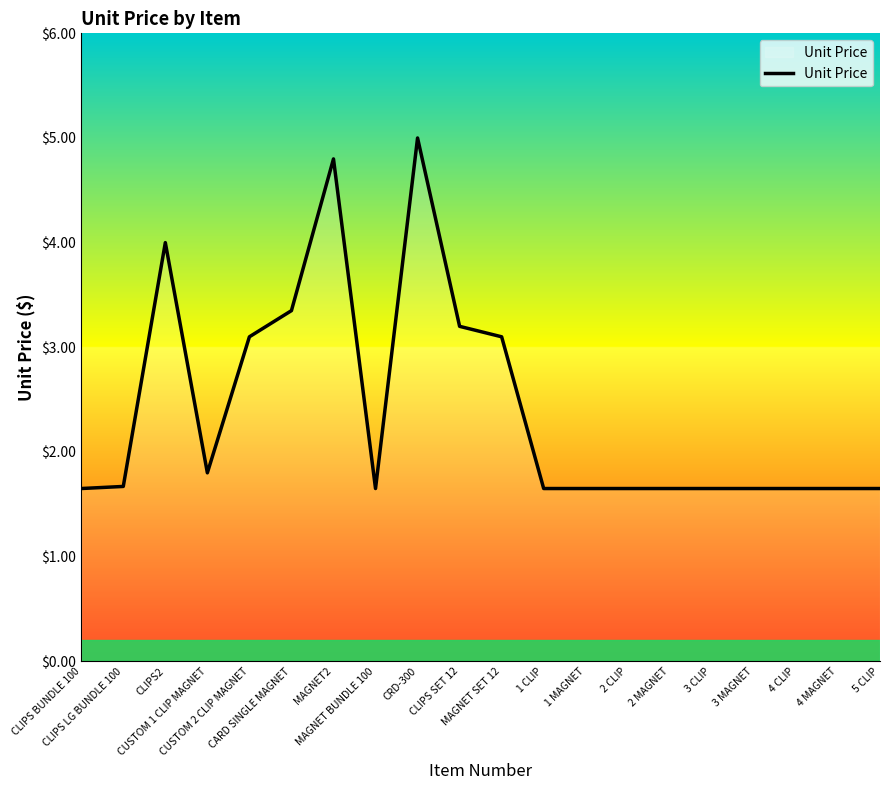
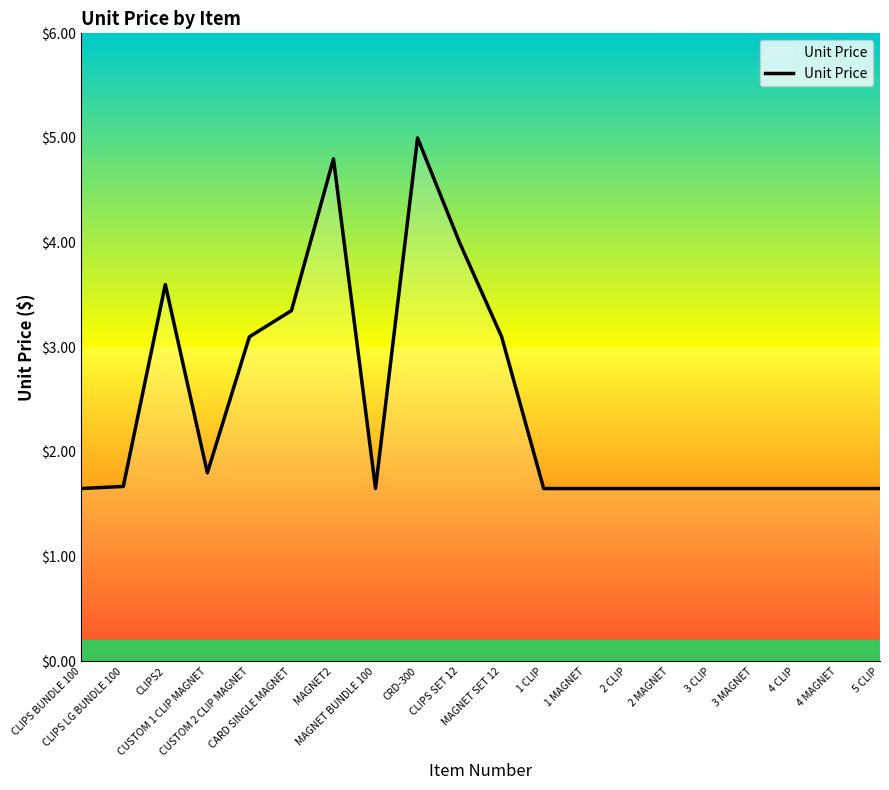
  {
    "CLIPS BUNDLE 100": "$1.65",
    "CLIPS LG BUNDLE 100": "$1.67",
-   "CLIPS2": "$4.0",
+   "CLIPS2": "$3.6",
    "CUSTOM 1 CLIP MAGNET": "$1.8",
    "CUSTOM 2 CLIP MAGNET": "$3.1",
    "CARD SINGLE MAGNET": "$3.35",
    "MAGNET2": "$4.8",
    "MAGNET BUNDLE 100": "$1.65",
    "CRD-300": "$5.0",
-   "CLIPS SET 12": "$3.2",
+   "CLIPS SET 12": "$4.0",
    "MAGNET SET 12": "$3.1",
    "1 CLIP": "$1.65",
    "1 MAGNET": "$1.65",
    "2 CLIP": "$1.65",
    "2 MAGNET": "$1.65",
    "3 CLIP": "$1.65",
    "3 MAGNET": "$1.65",
    "4 CLIP": "$1.65",
    "4 MAGNET": "$1.65",
    "5 CLIP": "$1.65"
  }
